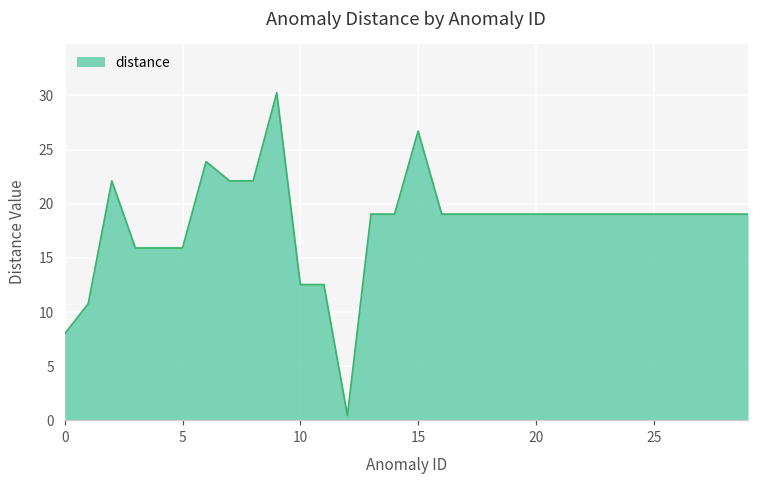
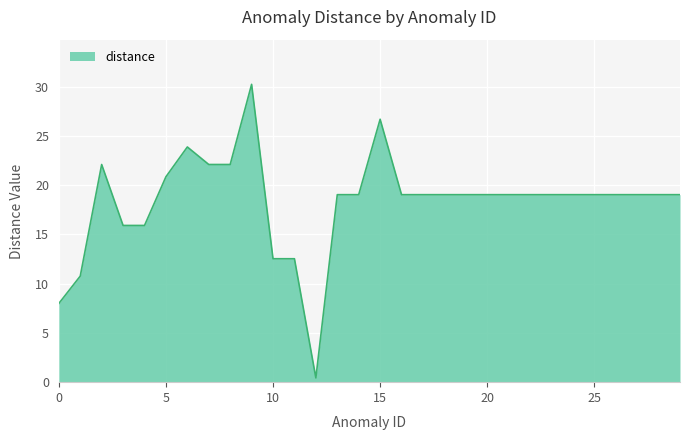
  {
    "0": 8,
-   "5": 16,
+   "5": 21,
    "10": 13,
    "15": 27,
    "20": 19,
    "25": 19
  }
